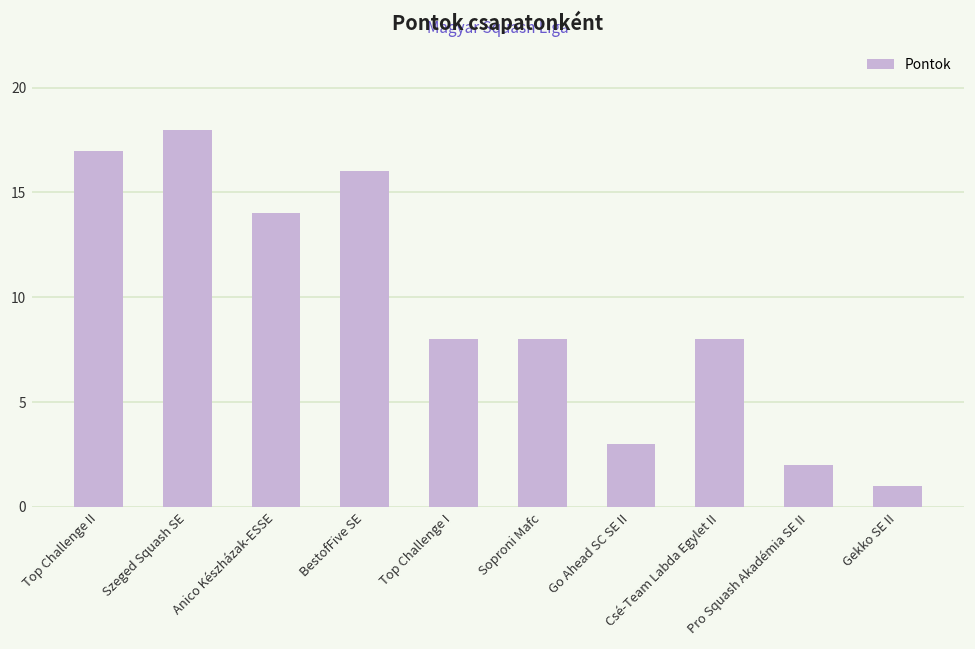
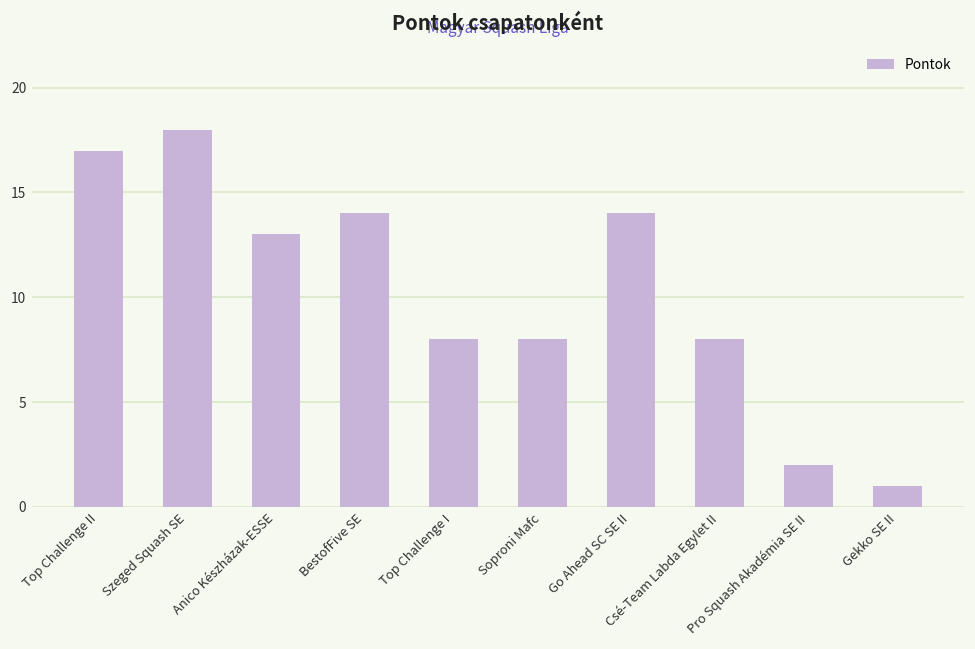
  {
    "Top Challenge II": 17,
    "Szeged Squash SE": 18,
-   "Anico Készházak-ESSE": 14,
-   "BestofFive SE": 16,
+   "Anico Készházak-ESSE": 13,
+   "BestofFive SE": 14,
    "Top Challenge I": 8,
    "Soproni Mafc": 8,
-   "Go Ahead SC SE II": 3,
+   "Go Ahead SC SE II": 14,
    "Csé-Team Labda Egylet II": 8,
    "Pro Squash Akadémia SE II": 2,
    "Gekko SE II": 1
  }
